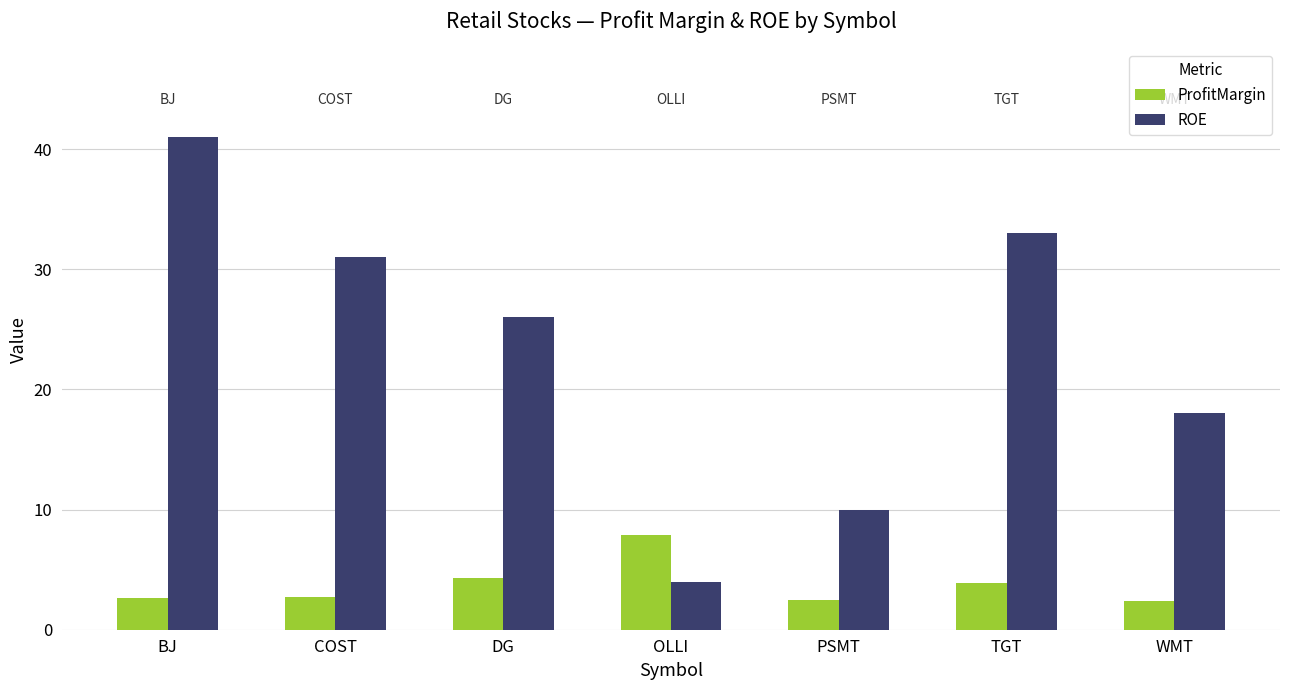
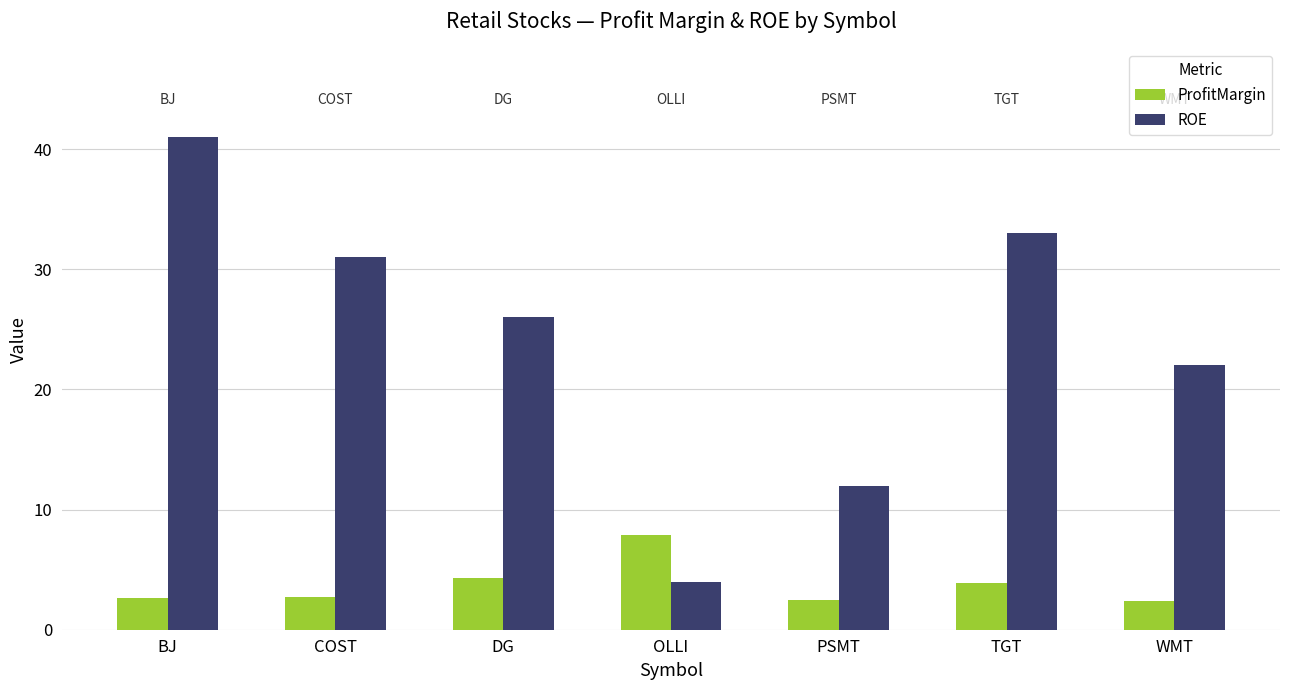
  {
    "ProfitMargin": {
      "BJ": 2.6,
      "COST": 2.7,
      "DG": 4.3,
      "OLLI": 8,
      "PSMT": 2.5,
      "TGT": 4,
      "WMT": 2.4
    },
    "ROE": {
      "BJ": 41,
      "COST": 31,
      "DG": 26,
      "OLLI": 4,
-     "PSMT": 10,
+     "PSMT": 12,
      "TGT": 33,
-     "WMT": 18
+     "WMT": 22
    }
  }
